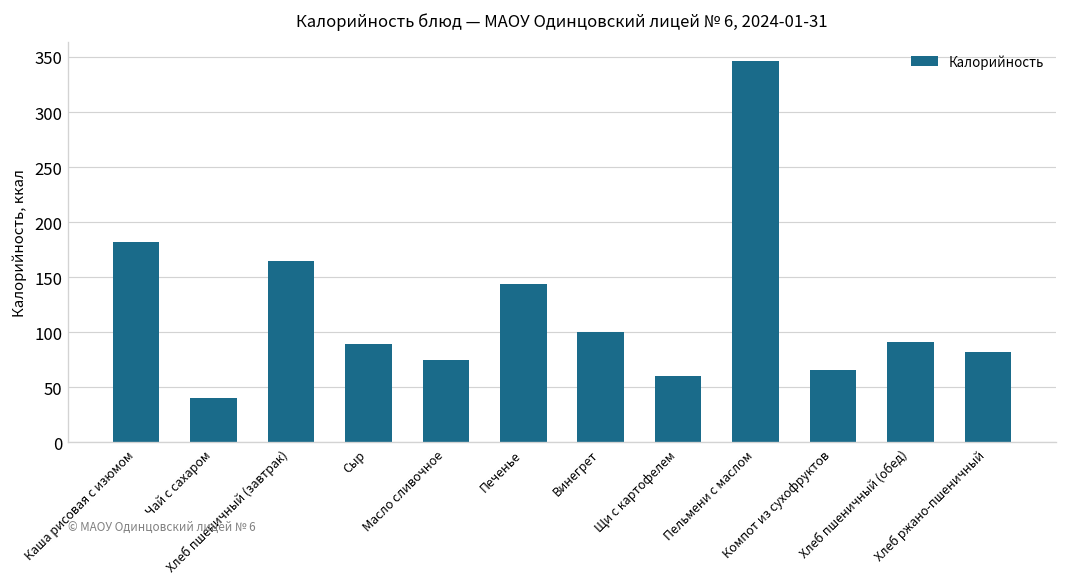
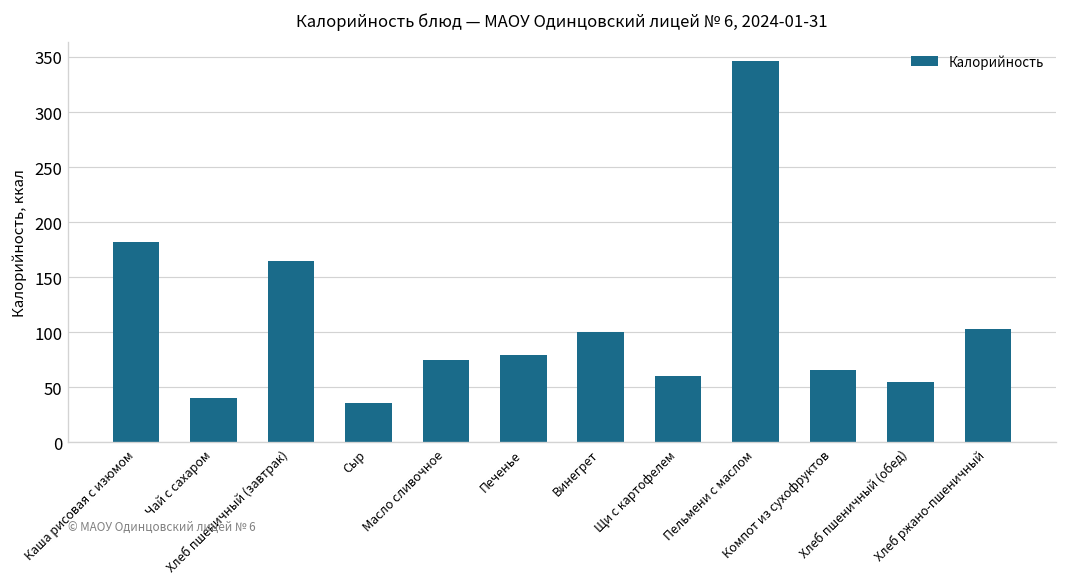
  {
    "Каша рисовая с изюмом": 180,
    "Чай с сахаром": 40,
    "Хлеб пшеничный (завтрак)": 160,
-   "Сыр": 90,
+   "Сыр": 40,
    "Масло сливочное": 80,
-   "Печенье": 140,
+   "Печенье": 80,
    "Винегрет": 100,
    "Щи с картофелем": 60,
    "Пельмени с маслом": 350,
    "Компот из сухофруктов": 70,
-   "Хлеб пшеничный (обед)": 90,
-   "Хлеб ржано-пшеничный": 80
+   "Хлеб пшеничный (обед)": 60,
+   "Хлеб ржано-пшеничный": 100
  }
